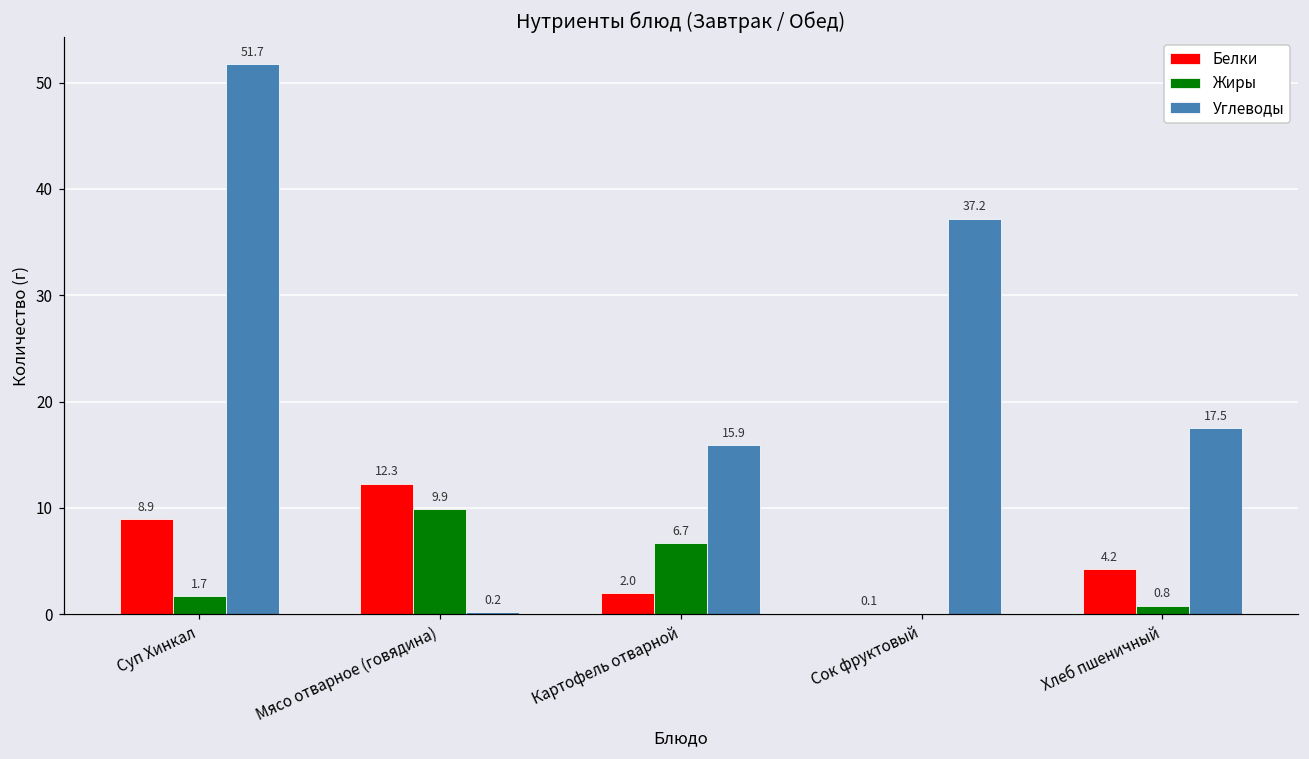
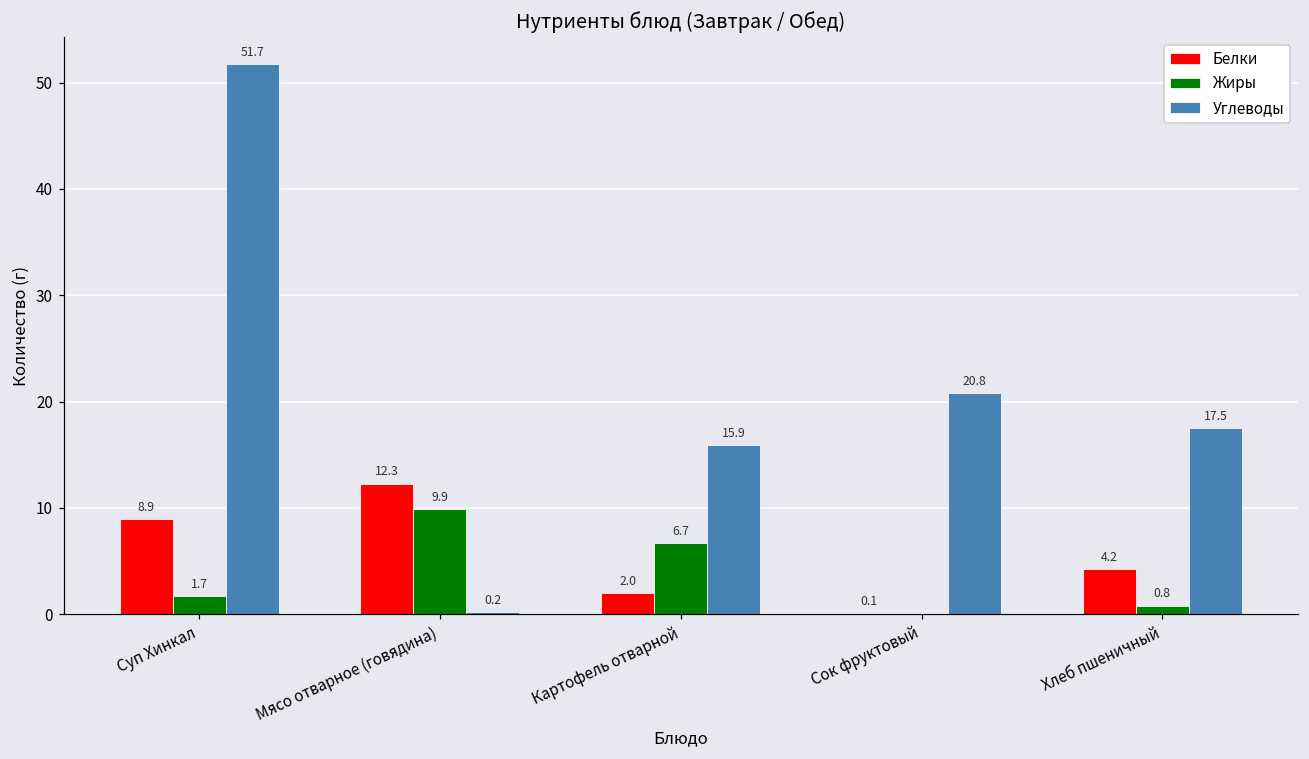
  {
    "Белки": {
      "Суп Хинкал": 8.9,
      "Мясо отварное (говядина)": 12.3,
      "Картофель отварной": 2.0,
      "Сок фруктовый": 0.1,
      "Хлеб пшеничный": 4.2
    },
    "Жиры": {
      "Суп Хинкал": 1.7,
      "Мясо отварное (говядина)": 9.9,
      "Картофель отварной": 6.7,
      "Хлеб пшеничный": 0.8
    },
    "Углеводы": {
      "Суп Хинкал": 51.7,
      "Мясо отварное (говядина)": 0.2,
      "Картофель отварной": 15.9,
-     "Сок фруктовый": 37.2,
+     "Сок фруктовый": 20.8,
      "Хлеб пшеничный": 17.5
    }
  }
